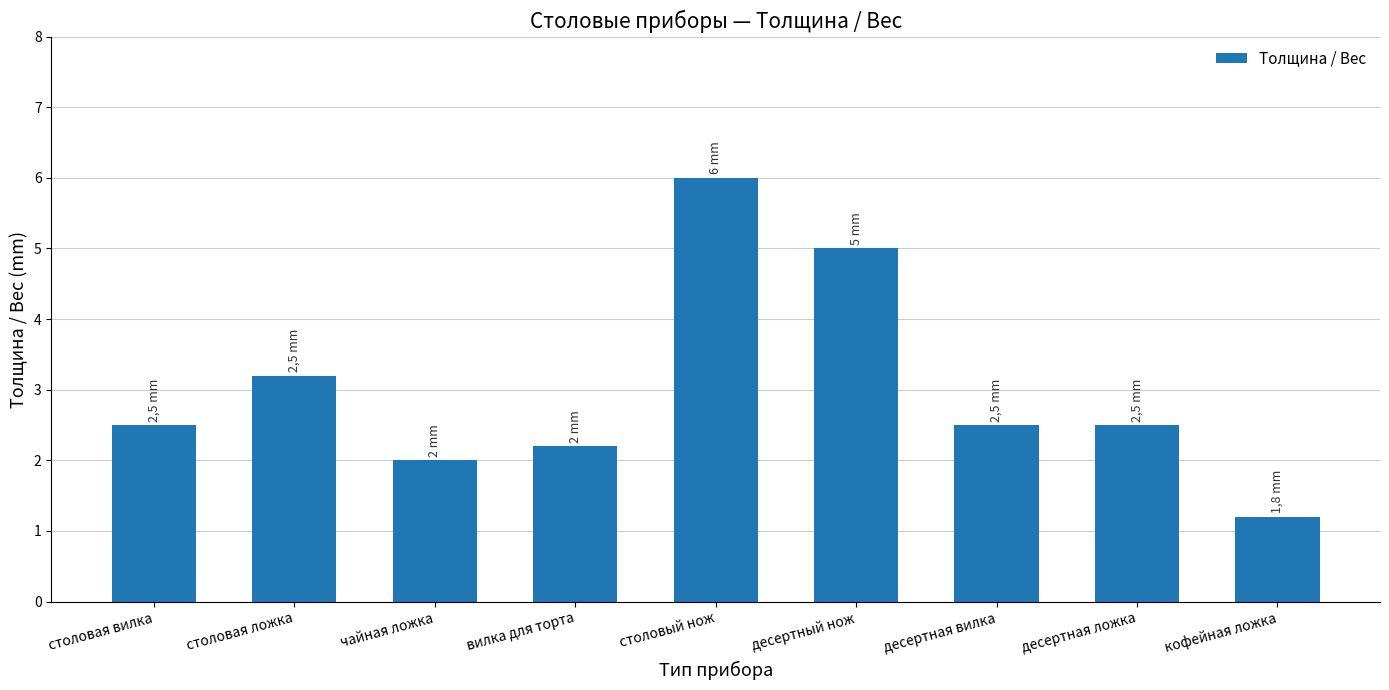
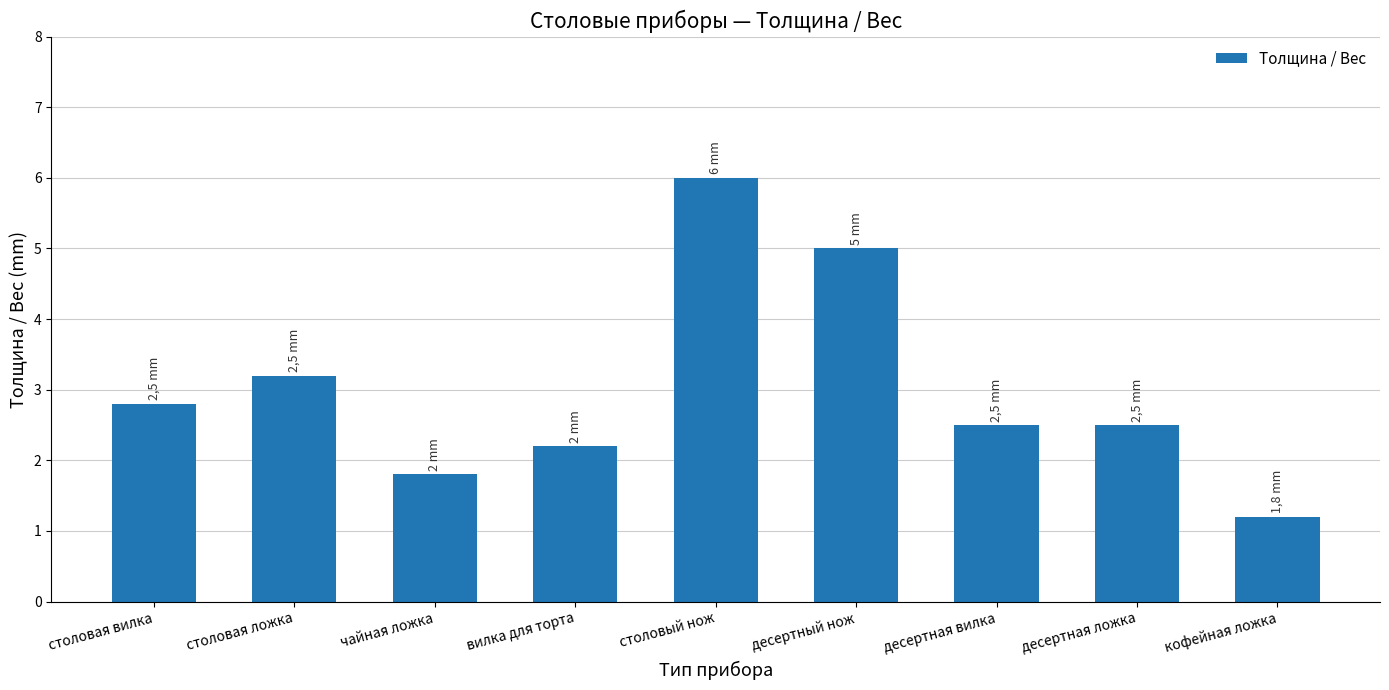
  {
-   "столовая вилка": 2.5,
-   "чайная ложка": 2.0
+   "столовая вилка": 2.8,
+   "чайная ложка": 1.8
  }
